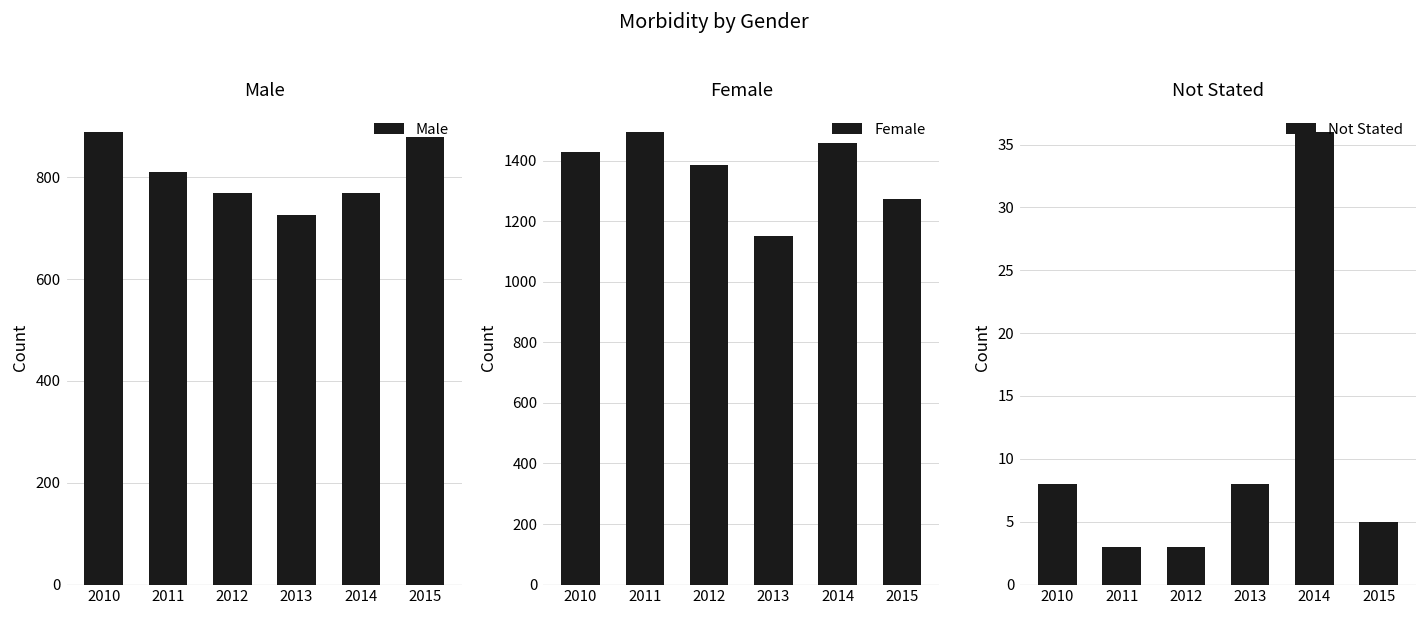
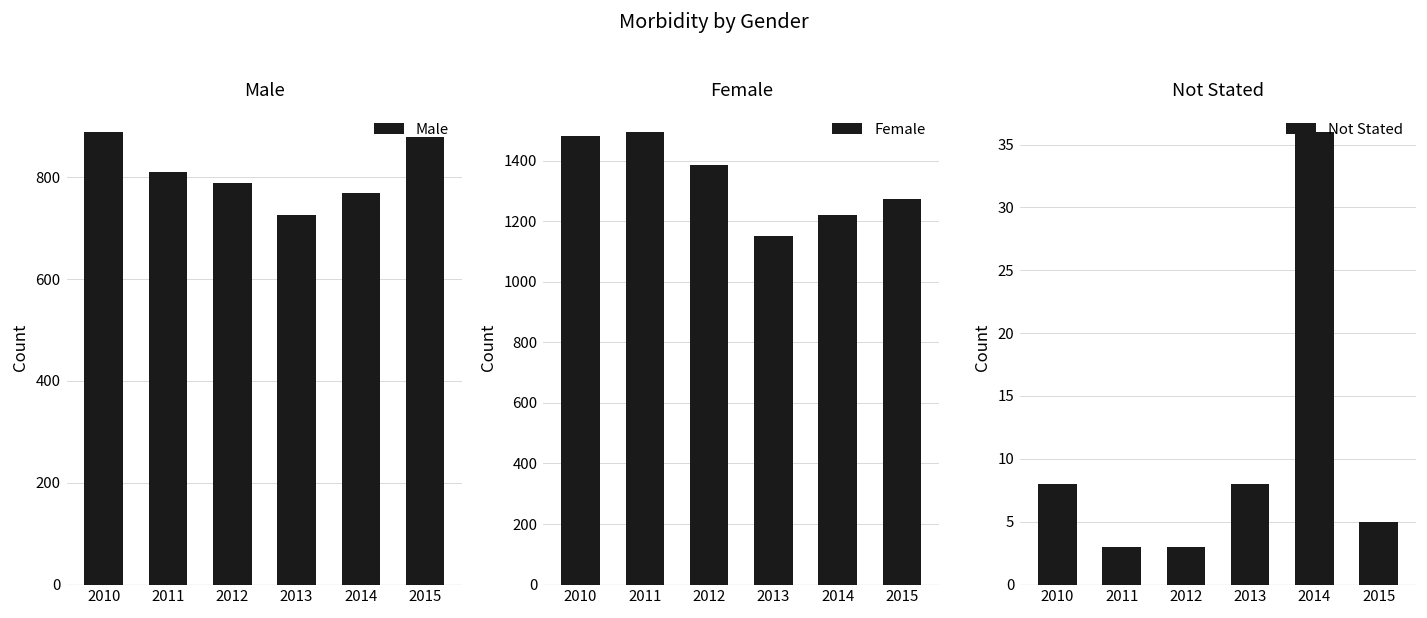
  {
    "Male": {
      "2010": 890,
      "2011": 810,
-     "2012": 770,
+     "2012": 790,
      "2013": 730,
      "2014": 770,
      "2015": 880
    },
    "Female": {
-     "2010": 1430,
+     "2010": 1480,
      "2011": 1500,
      "2012": 1390,
      "2013": 1150,
-     "2014": 1460,
+     "2014": 1220,
      "2015": 1280
    },
    "Not Stated": {
      "2010": 8.0,
      "2011": 3.0,
      "2012": 3.0,
      "2013": 8.0,
      "2014": 36.0,
      "2015": 5.0
    }
  }
